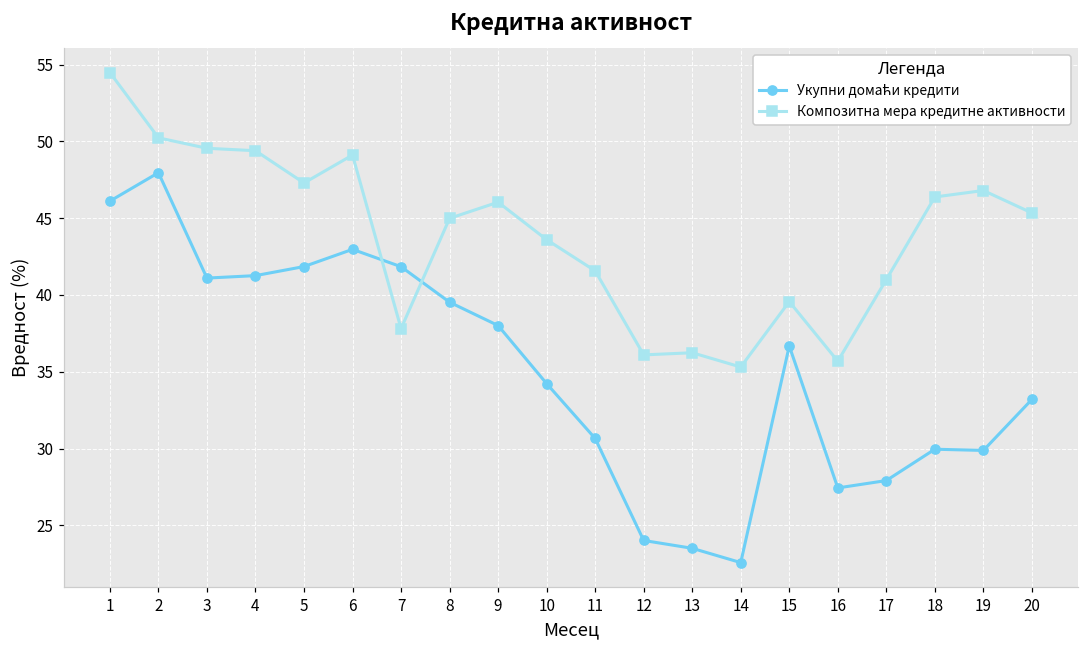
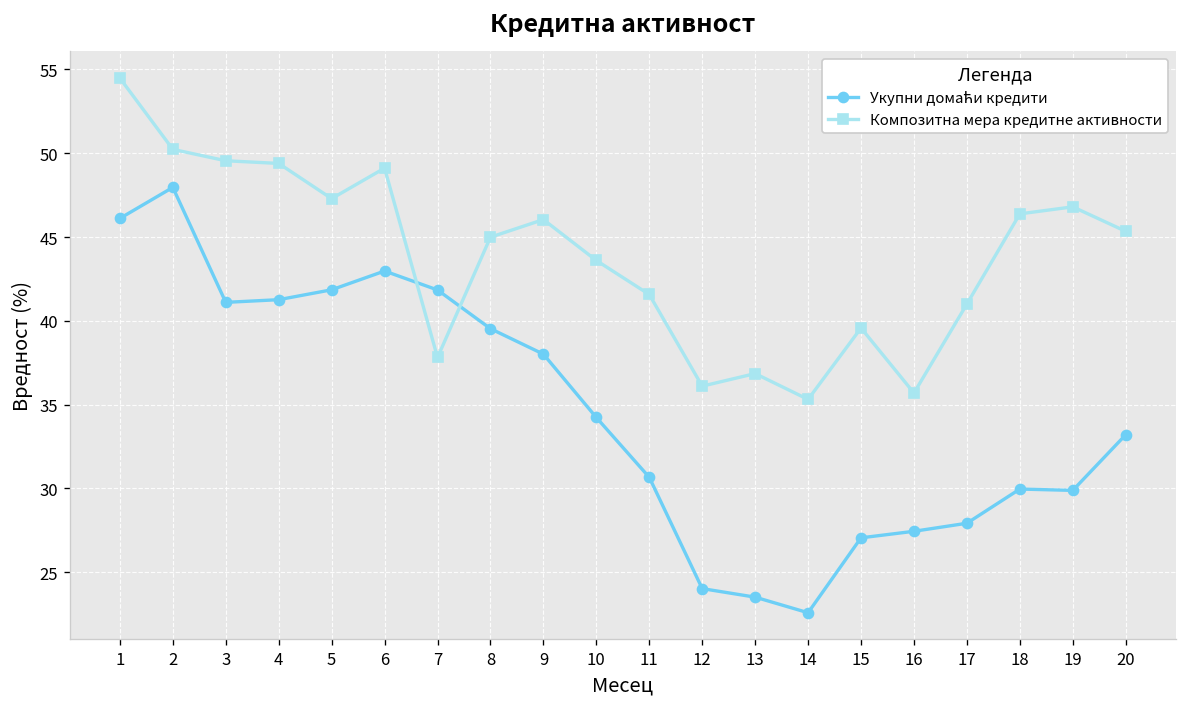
  {
    "Укупни домаћи кредити": {
      "1": 46.1,
      "2": 48.0,
      "3": 41.1,
      "4": 41.3,
      "5": 41.9,
      "6": 43.0,
      "7": 41.8,
      "8": 39.5,
      "9": 38.0,
      "10": 34.2,
      "11": 30.7,
      "12": 24.0,
      "13": 23.5,
      "14": 22.6,
-     "15": 36.7,
+     "15": 27.1,
      "16": 27.4,
      "17": 27.9,
      "18": 30.0,
      "19": 29.9,
      "20": 33.2
    },
    "Композитна мера кредитне активности": {
      "1": 54.5,
      "2": 50.2,
      "3": 49.6,
      "4": 49.4,
      "5": 47.3,
      "6": 49.1,
      "7": 37.8,
      "8": 45.0,
      "9": 46.0,
      "10": 43.6,
      "11": 41.6,
      "12": 36.1,
-     "13": 36.2,
+     "13": 36.9,
      "14": 35.3,
      "15": 39.6,
      "16": 35.7,
      "17": 41.0,
      "18": 46.4,
      "19": 46.8,
      "20": 45.3
    }
  }
